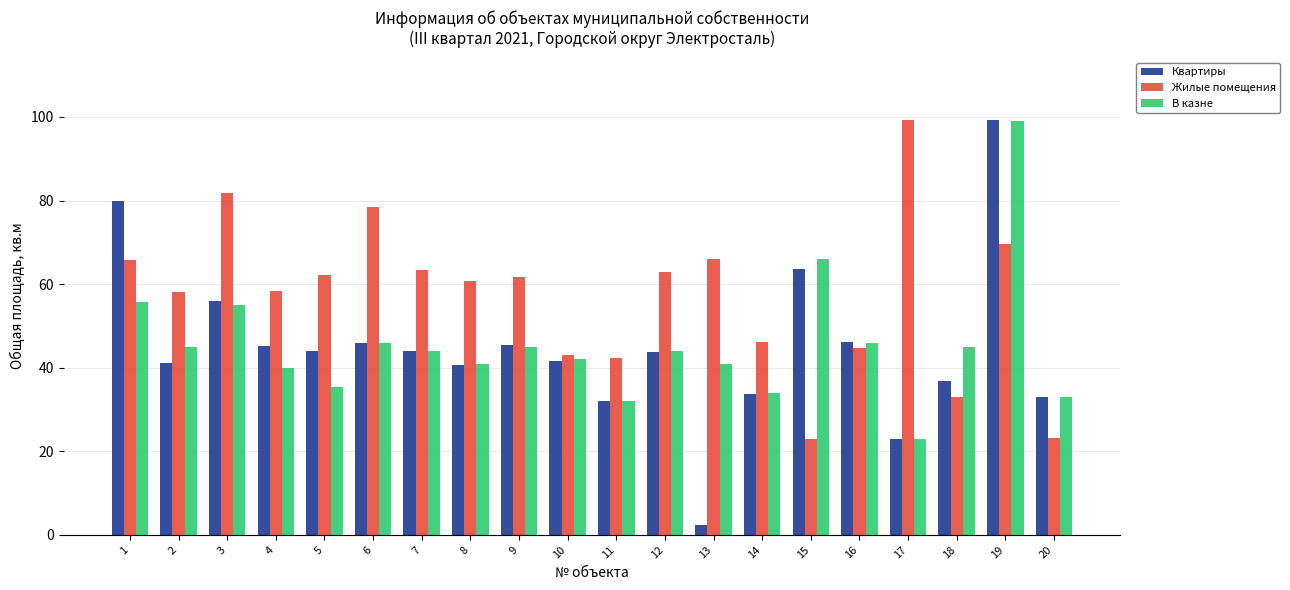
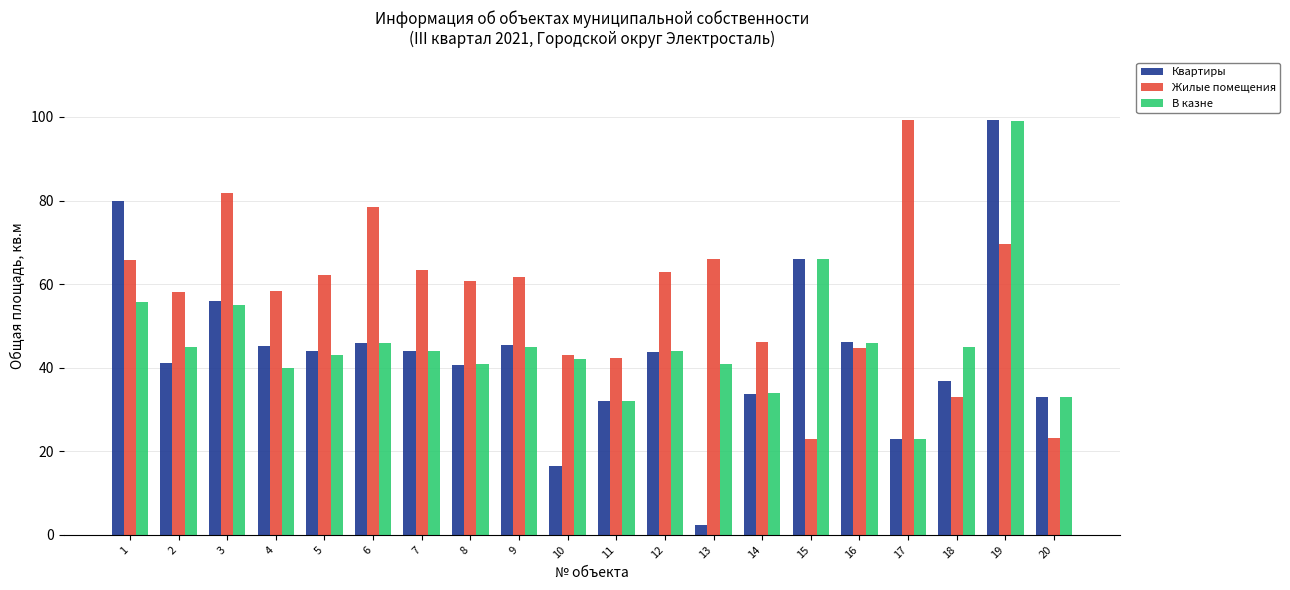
  {
    "Квартиры": {
      "1": 80,
      "2": 41,
      "3": 56,
      "4": 45,
      "5": 44,
      "6": 46,
      "7": 44,
      "8": 41,
      "9": 46,
-     "10": 42,
+     "10": 17,
      "11": 32,
      "12": 44,
      "13": 2,
      "14": 34,
-     "15": 64,
+     "15": 66,
      "16": 46,
      "17": 23,
      "18": 37,
      "19": 99,
      "20": 33
    },
    "Жилые помещения": {
      "1": 66,
      "2": 58,
      "3": 82,
      "4": 58,
      "5": 62,
      "6": 79,
      "7": 63,
      "8": 61,
      "9": 62,
      "10": 43,
      "11": 42,
      "12": 63,
      "13": 66,
      "14": 46,
      "15": 23,
      "16": 45,
      "17": 99,
      "18": 33,
      "19": 70,
      "20": 23
    },
    "В казне": {
      "1": 56,
      "2": 45,
      "3": 55,
      "4": 40,
-     "5": 36,
+     "5": 43,
      "6": 46,
      "7": 44,
      "8": 41,
      "9": 45,
      "10": 42,
      "11": 32,
      "12": 44,
      "13": 41,
      "14": 34,
      "15": 66,
      "16": 46,
      "17": 23,
      "18": 45,
      "19": 99,
      "20": 33
    }
  }
